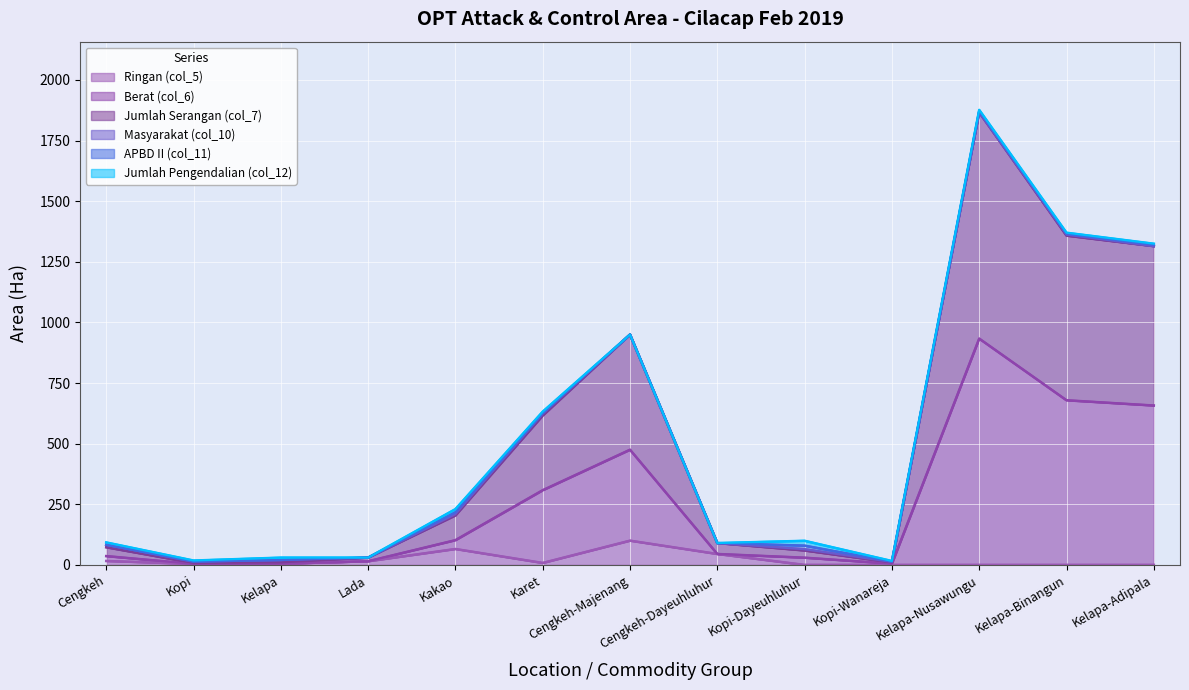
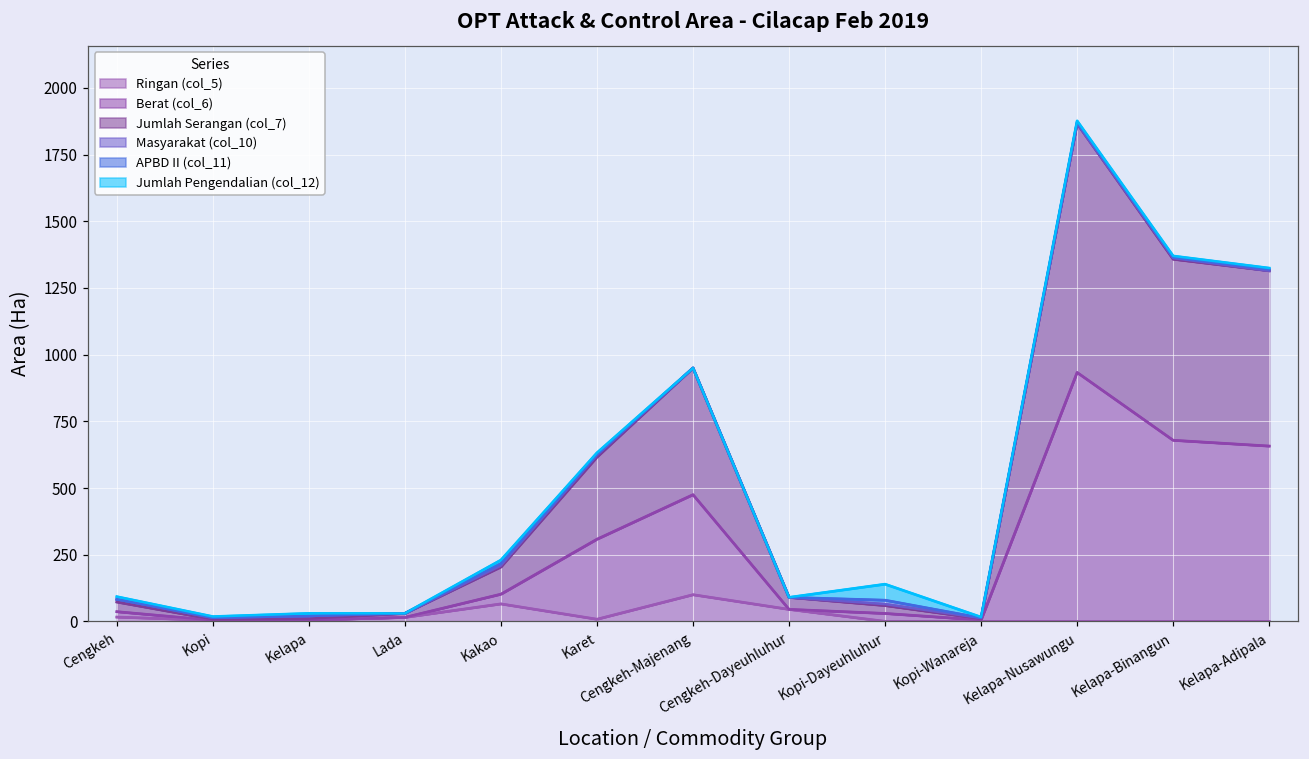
  {
    "Jumlah Pengendalian (col_12)": {
      "Kakao": 10,
-     "Kopi-Dayeuhluhur": 20
+     "Kopi-Dayeuhluhur": 60
    }
  }
